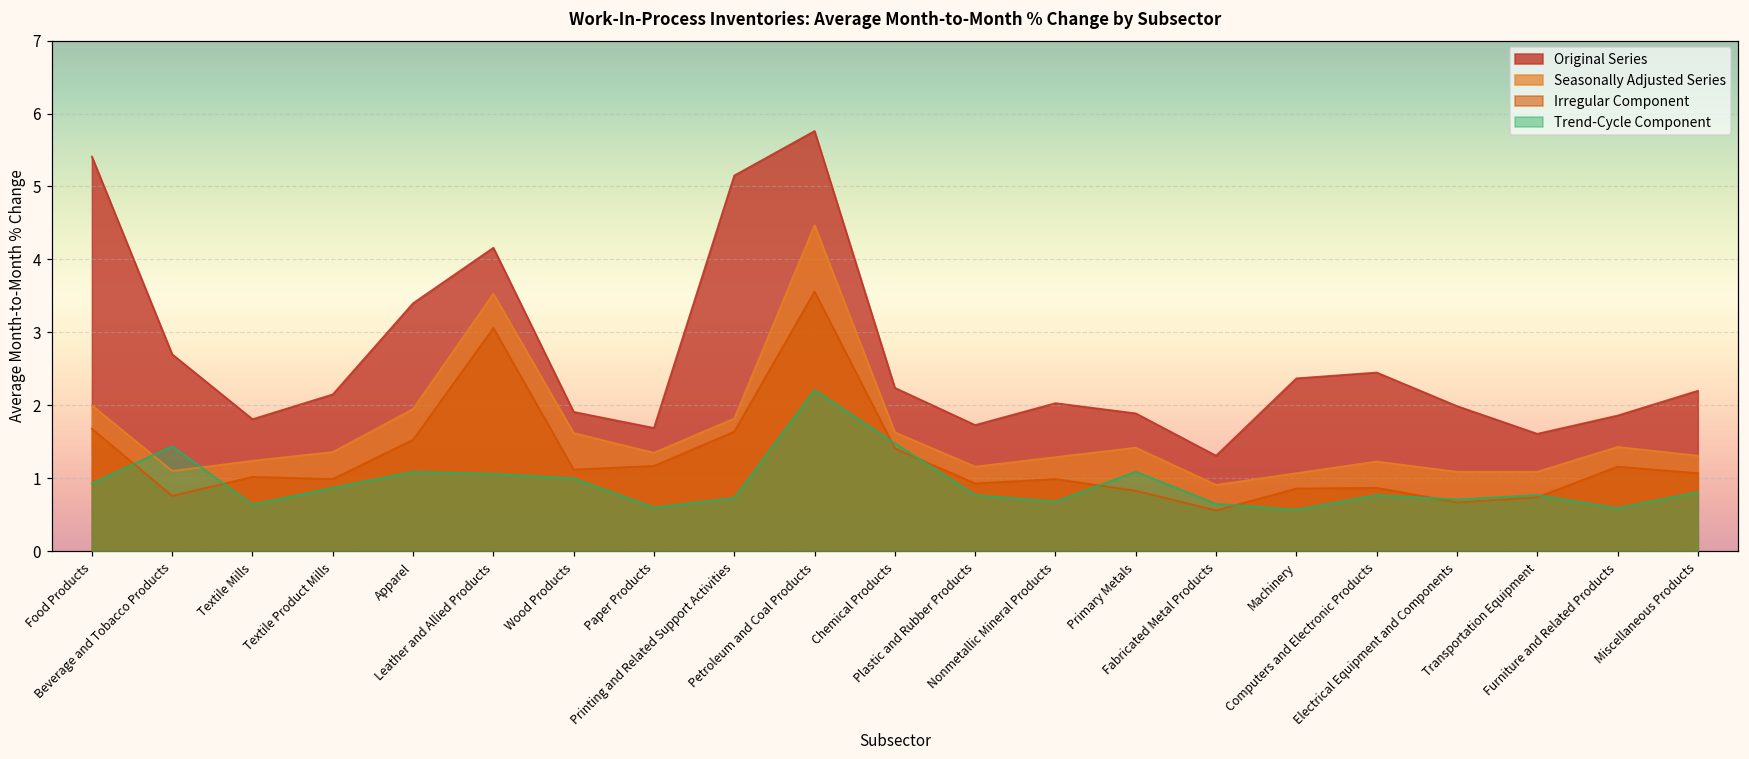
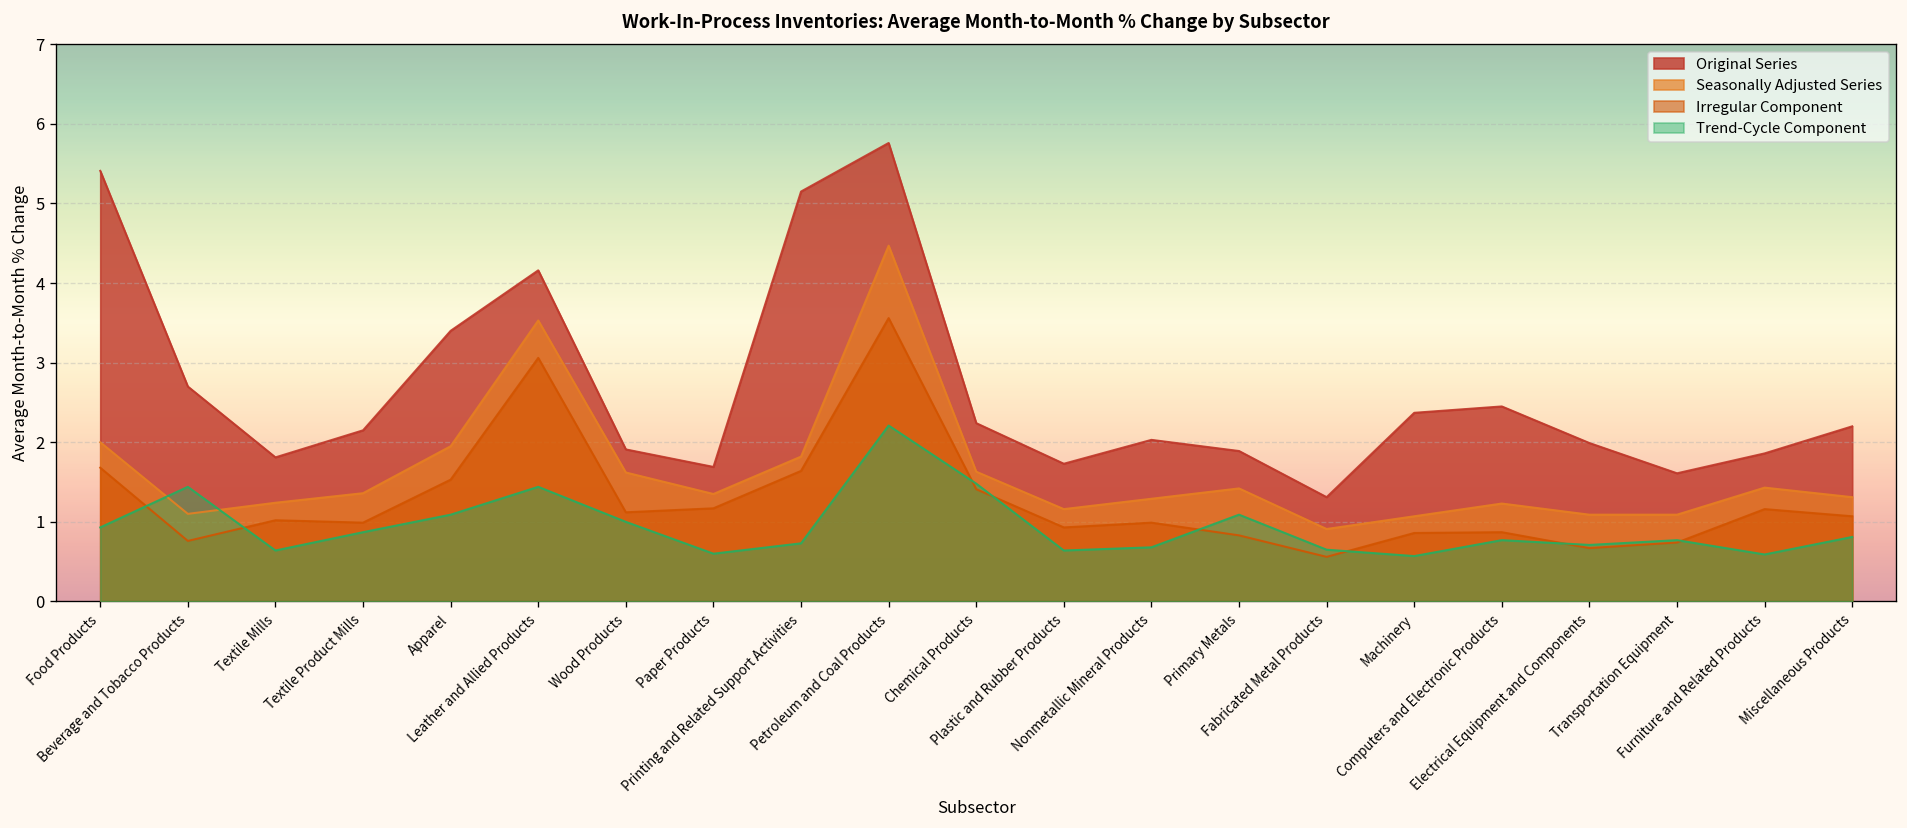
  {
    "Trend-Cycle Component": {
      "Food Products": 0.9,
      "Beverage and Tobacco Products": 1.4,
      "Textile Mills": 0.6,
      "Textile Product Mills": 0.9,
      "Apparel": 1.1,
-     "Leather and Allied Products": 1.1,
+     "Leather and Allied Products": 1.4,
      "Wood Products": 1.0,
      "Paper Products": 0.6,
      "Printing and Related Support Activities": 0.7,
      "Petroleum and Coal Products": 2.2,
      "Chemical Products": 1.5,
-     "Plastic and Rubber Products": 0.8,
+     "Plastic and Rubber Products": 0.6,
      "Nonmetallic Mineral Products": 0.7,
      "Primary Metals": 1.1,
      "Fabricated Metal Products": 0.7,
      "Machinery": 0.6,
      "Computers and Electronic Products": 0.8,
      "Electrical Equipment and Components": 0.7,
      "Furniture and Related Products": 0.6,
      "Miscellaneous Products": 0.8
    }
  }
